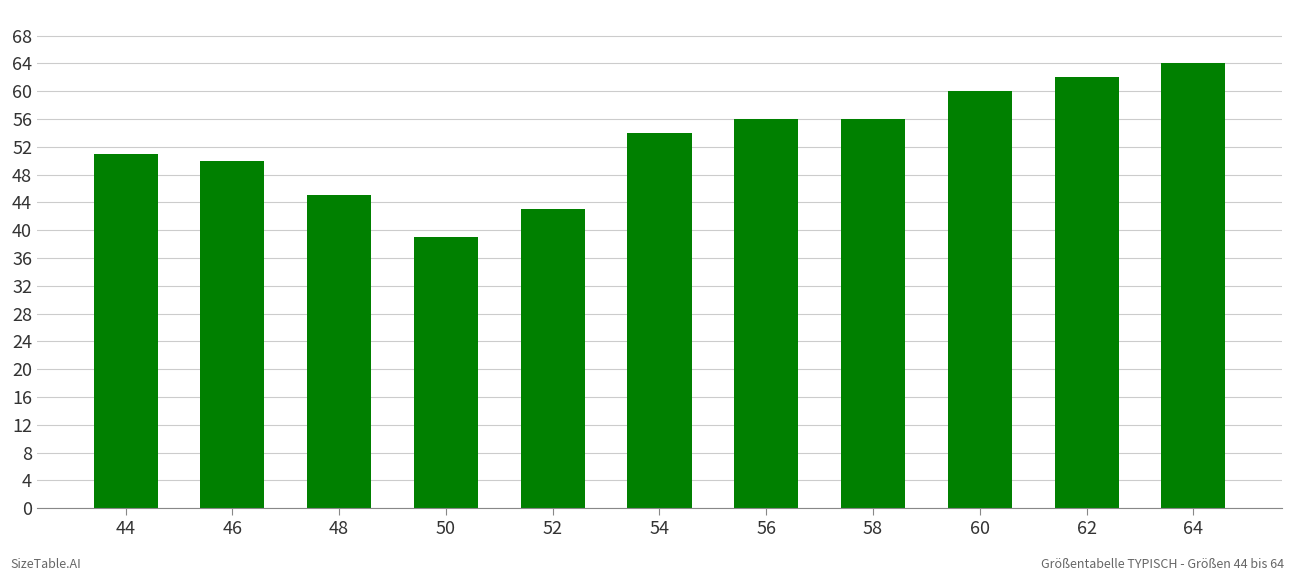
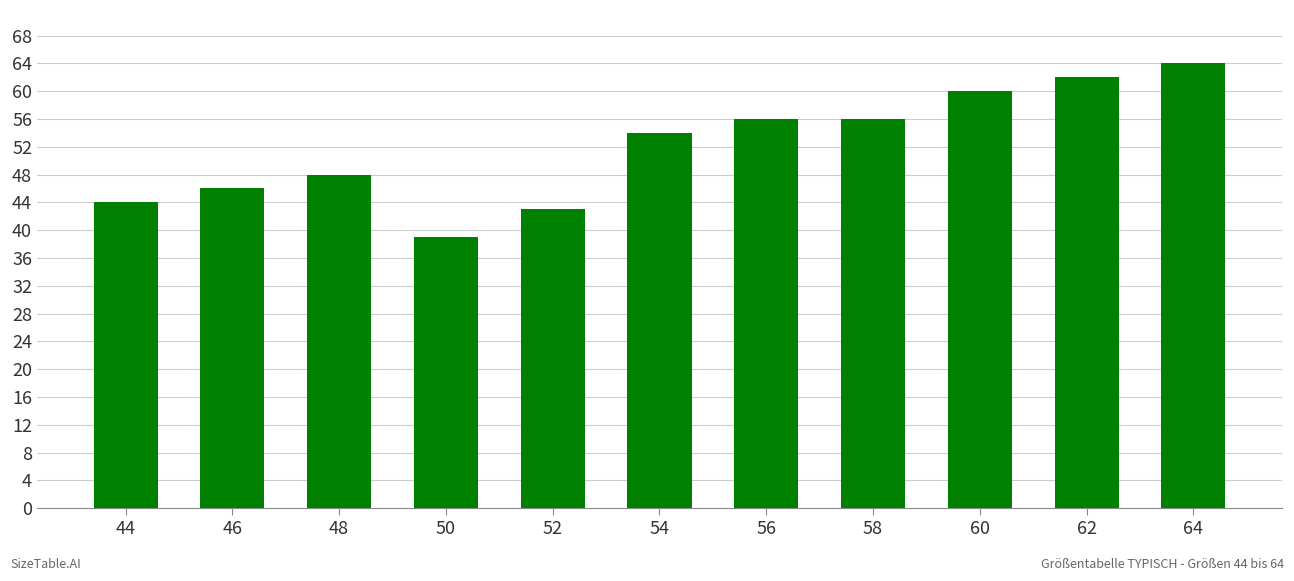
  {
-   "44": 51,
-   "46": 50,
-   "48": 45,
+   "44": 44,
+   "46": 46,
+   "48": 48,
    "50": 39,
    "52": 43,
    "54": 54,
    "56": 56,
    "58": 56,
    "60": 60,
    "62": 62,
    "64": 64
  }
